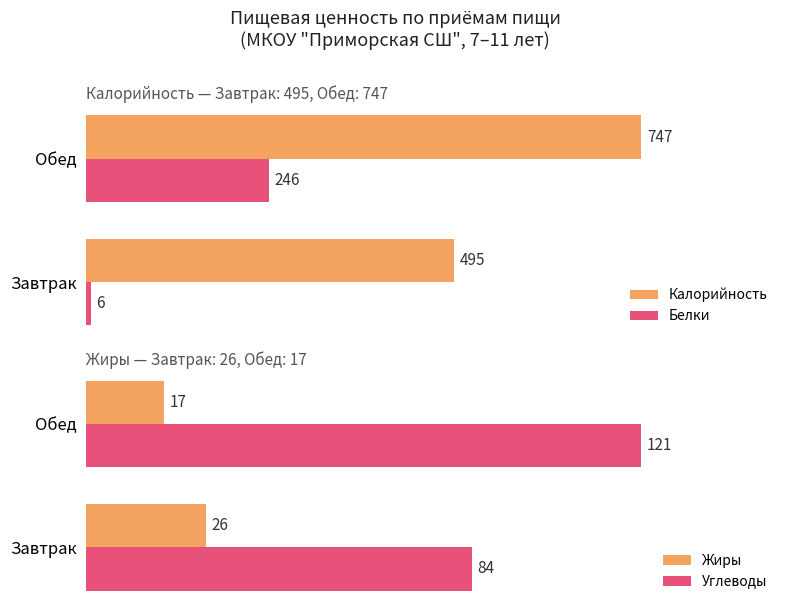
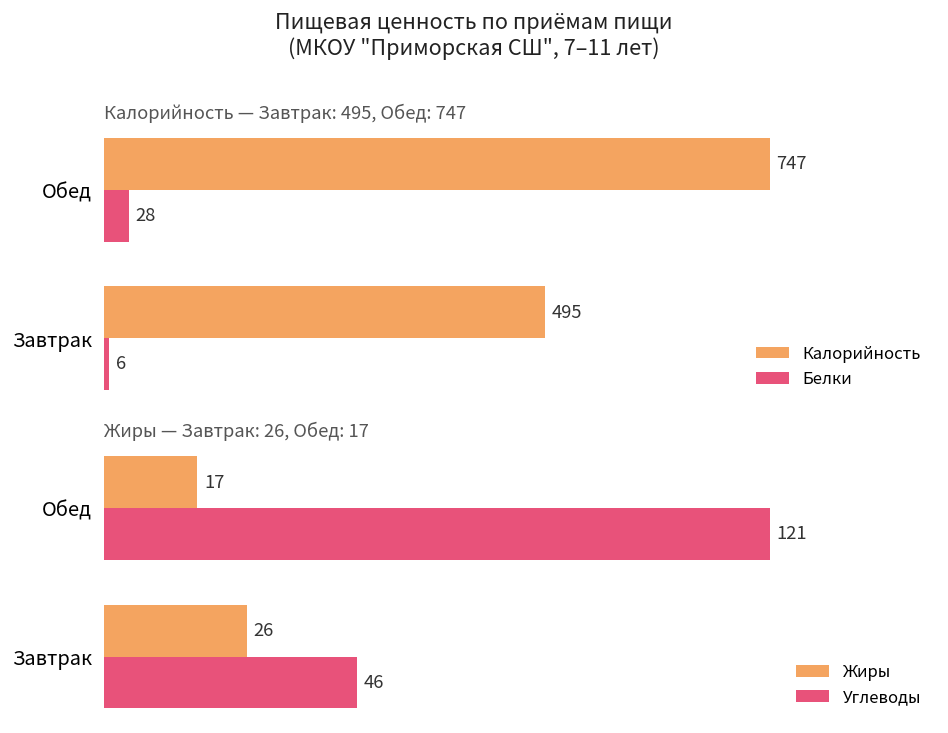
  {
    "Калорийность — Завтрак: 495, Обед: 747": {
      "Калорийность": {
        "Обед": 747,
        "Завтрак": 495
      },
      "Белки": {
-       "Обед": 246,
+       "Обед": 28,
        "Завтрак": 6
      }
    },
    "Жиры — Завтрак: 26, Обед: 17": {
      "Жиры": {
        "Обед": 17,
        "Завтрак": 26
      },
      "Углеводы": {
        "Обед": 121,
-       "Завтрак": 84
+       "Завтрак": 46
      }
    }
  }
